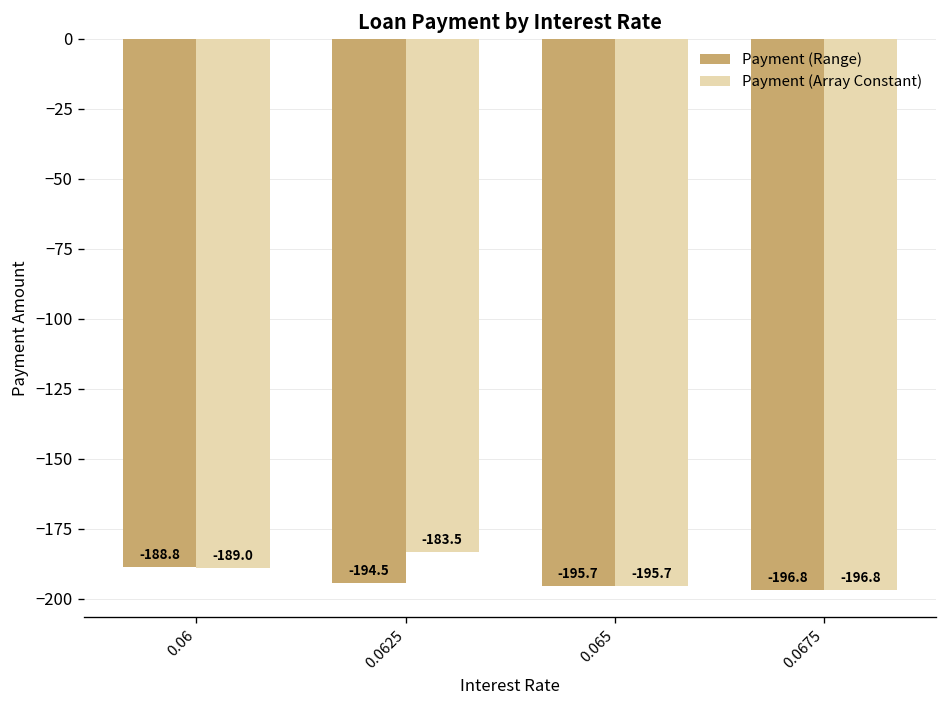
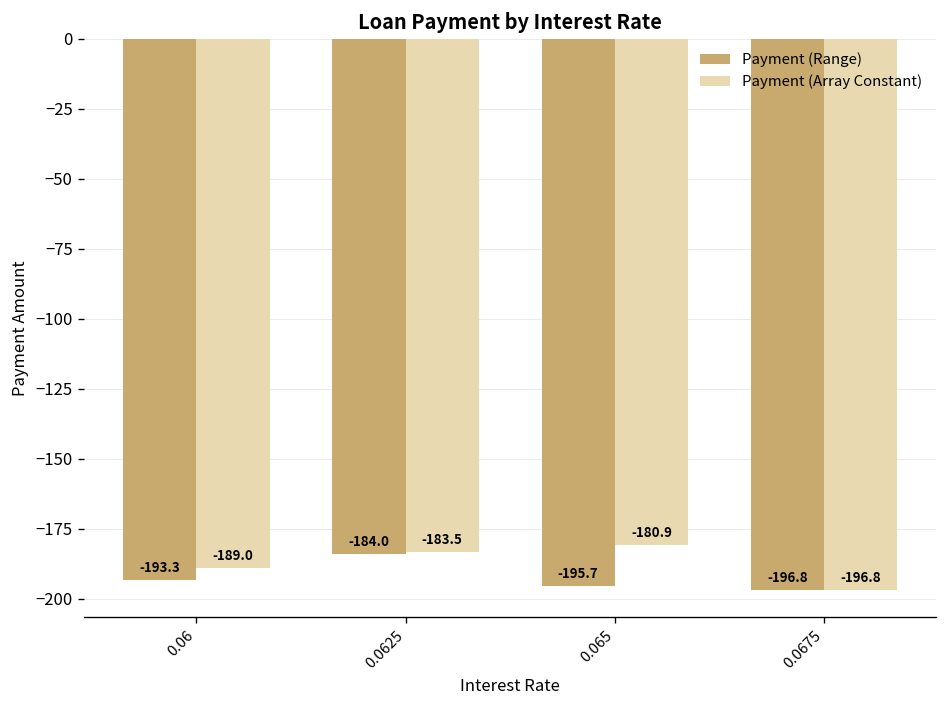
  {
    "Payment (Range)": {
-     "0.06": -188.8,
-     "0.0625": -194.5,
+     "0.06": -193.3,
+     "0.0625": -184.0,
      "0.065": -195.7,
      "0.0675": -196.8
    },
    "Payment (Array Constant)": {
      "0.06": -189.0,
      "0.0625": -183.5,
-     "0.065": -195.7,
+     "0.065": -180.9,
      "0.0675": -196.8
    }
  }
